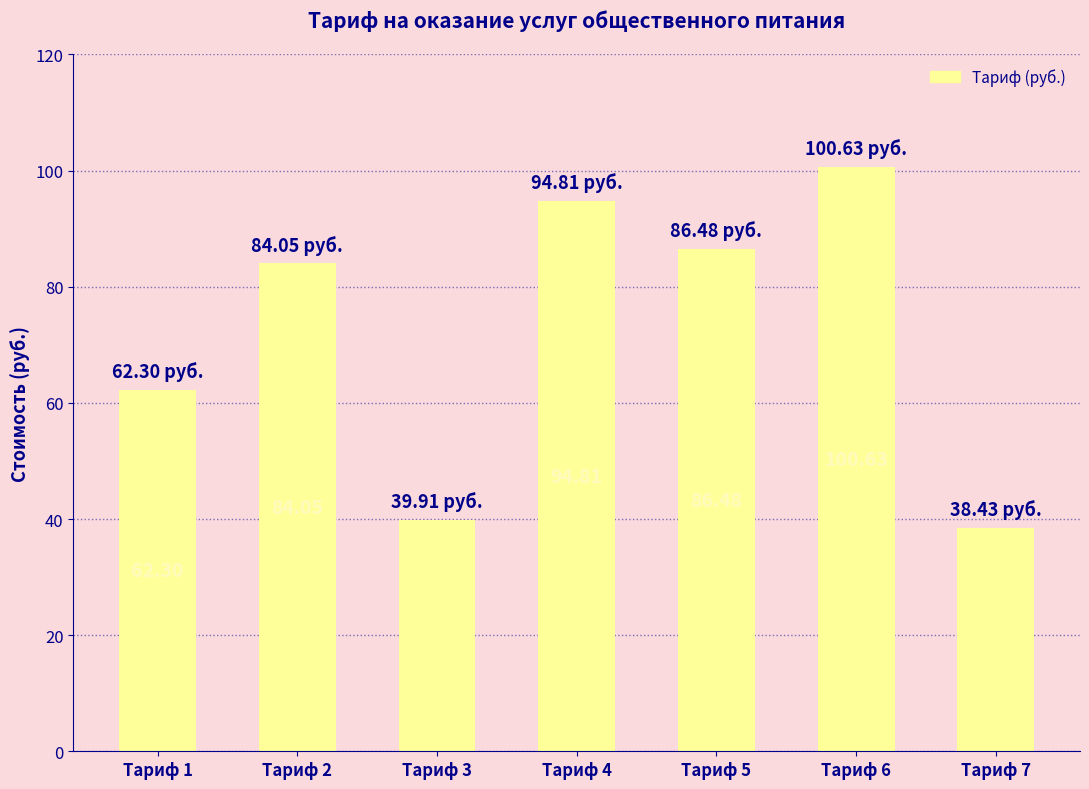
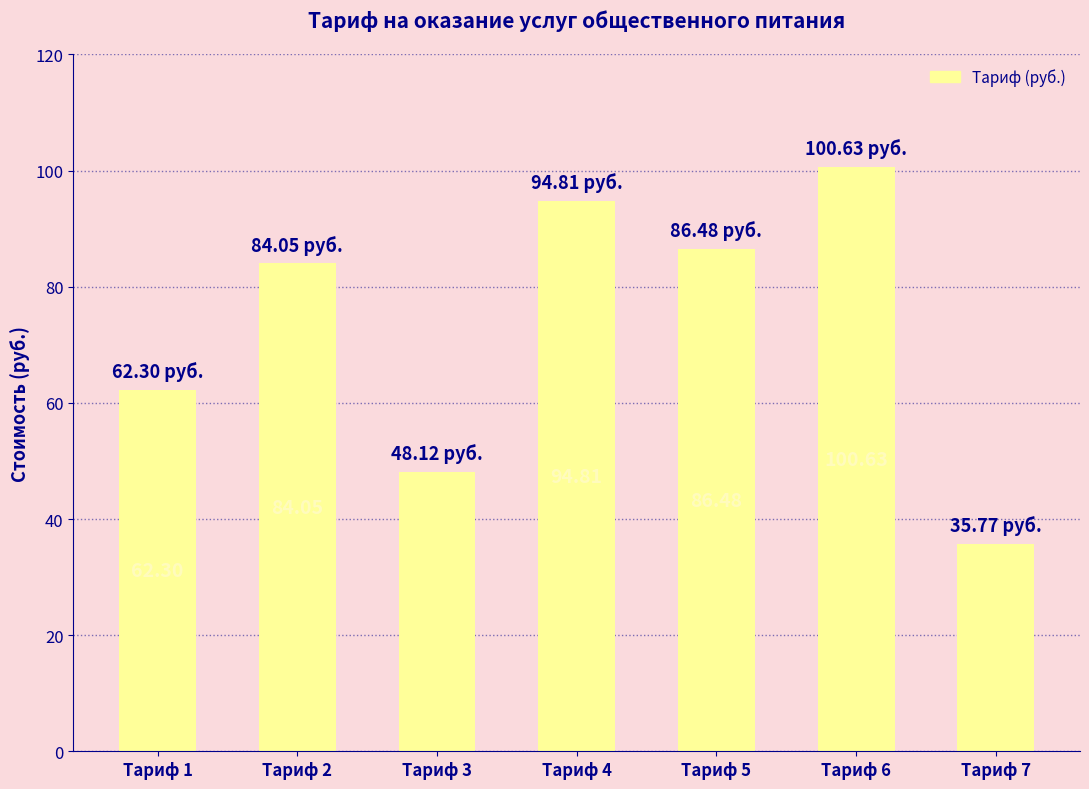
  {
    "Тариф 1": 62.30,
    "Тариф 2": 84.05,
-   "Тариф 3": 39.91,
+   "Тариф 3": 48.12,
    "Тариф 4": 94.81,
    "Тариф 5": 86.48,
    "Тариф 6": 100.63,
-   "Тариф 7": 38.43
+   "Тариф 7": 35.77
  }
